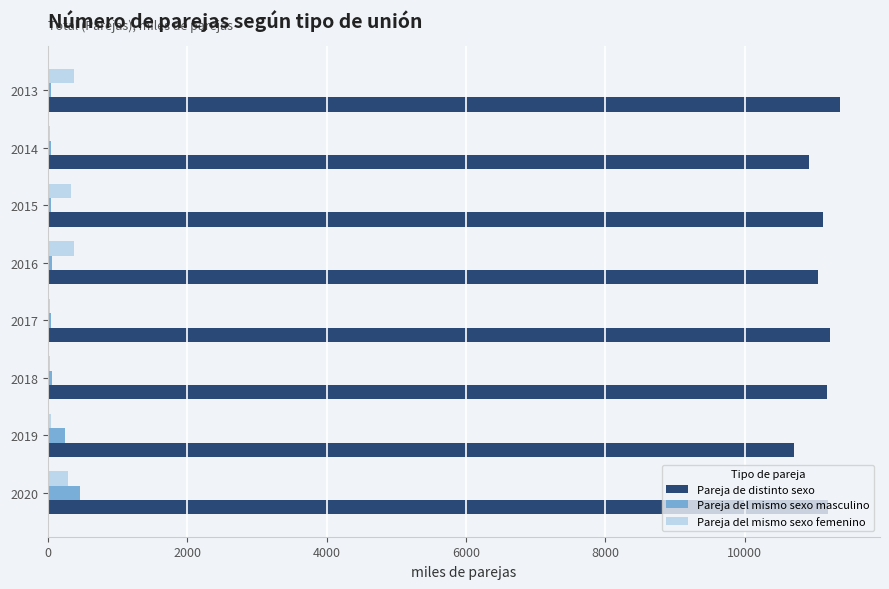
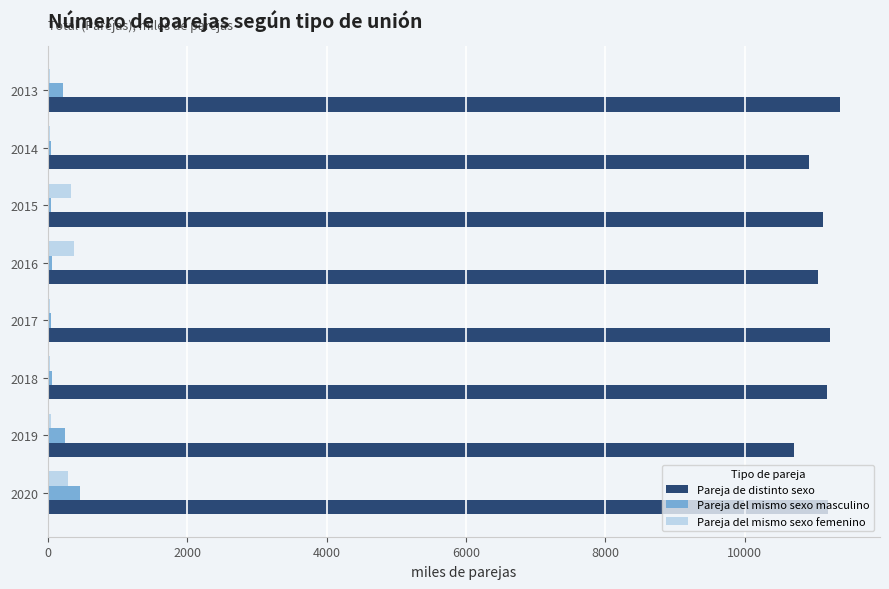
  {
    "Pareja de distinto sexo": {
      "2013": 11400,
      "2014": 10900,
      "2015": 11100,
      "2016": 11000,
      "2017": 11200,
      "2018": 11200,
      "2019": 10700
    },
    "Pareja del mismo sexo masculino": {
-     "2013": 0,
+     "2013": 200,
      "2014": 100,
      "2015": 100,
      "2016": 100,
      "2017": 0,
      "2018": 100,
      "2019": 200,
      "2020": 500
    },
    "Pareja del mismo sexo femenino": {
-     "2013": 400,
+     "2013": 0,
      "2014": 0,
      "2015": 300,
      "2016": 400,
      "2019": 0,
      "2020": 300
    }
  }
